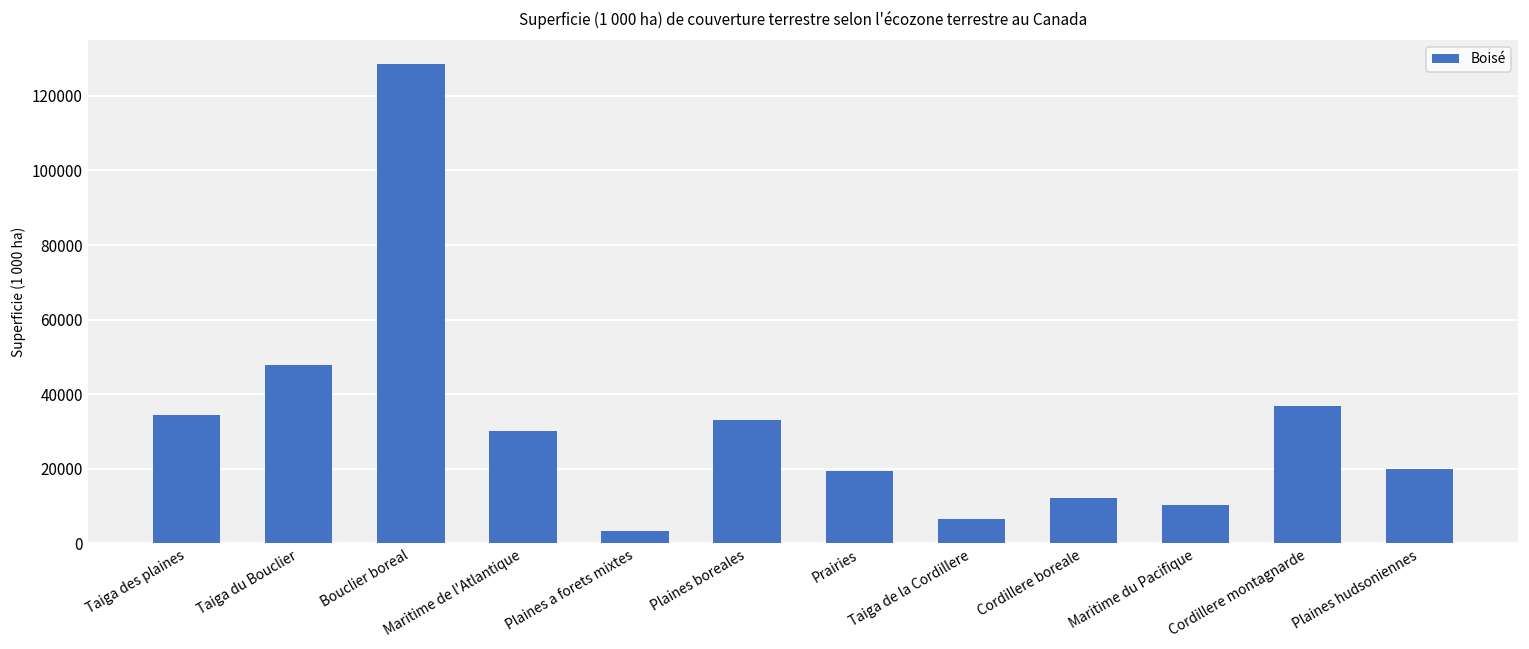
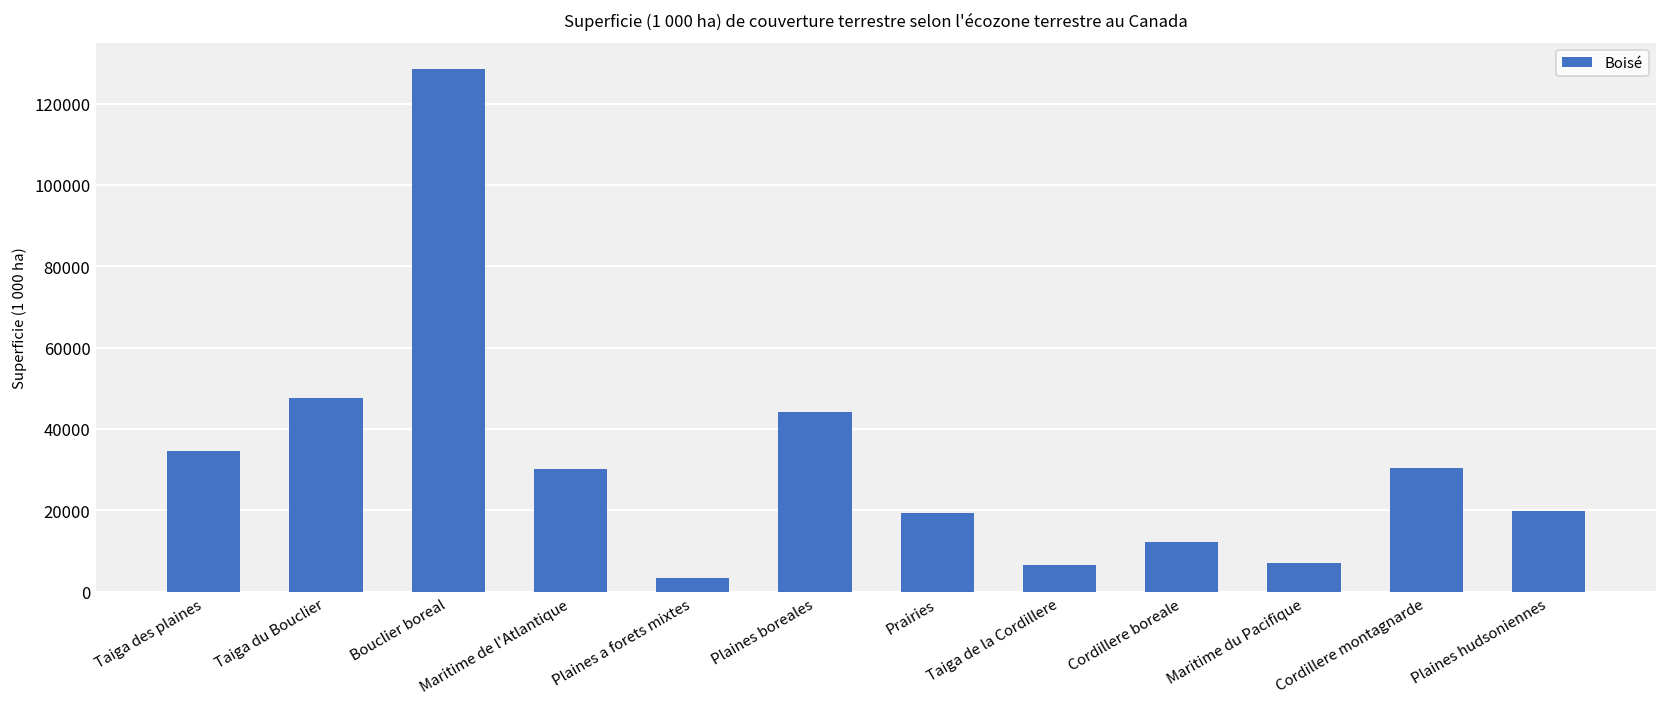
  {
    "Taiga des plaines": 35000,
    "Taiga du Bouclier": 48000,
    "Bouclier boreal": 129000,
    "Maritime de l'Atlantique": 30000,
    "Plaines a forets mixtes": 3000,
-   "Plaines boreales": 33000,
+   "Plaines boreales": 44000,
    "Prairies": 19000,
    "Taiga de la Cordillere": 6000,
    "Cordillere boreale": 12000,
-   "Maritime du Pacifique": 10000,
-   "Cordillere montagnarde": 37000,
+   "Maritime du Pacifique": 7000,
+   "Cordillere montagnarde": 30000,
    "Plaines hudsoniennes": 20000
  }
